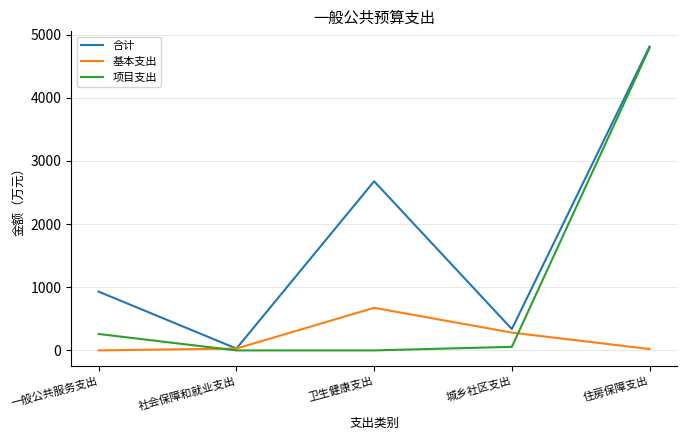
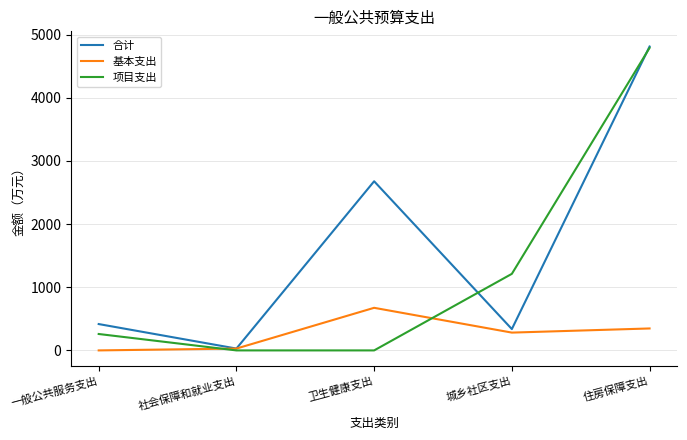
  {
    "合计": {
-     "一般公共服务支出": 900,
+     "一般公共服务支出": 400,
      "卫生健康支出": 2700,
      "城乡社区支出": 300
    },
    "基本支出": {
      "一般公共服务支出": 0,
      "卫生健康支出": 700,
      "城乡社区支出": 300,
-     "住房保障支出": 0
+     "住房保障支出": 300
    },
    "项目支出": {
      "一般公共服务支出": 300,
      "卫生健康支出": 0,
-     "城乡社区支出": 100
+     "城乡社区支出": 1200
    }
  }
